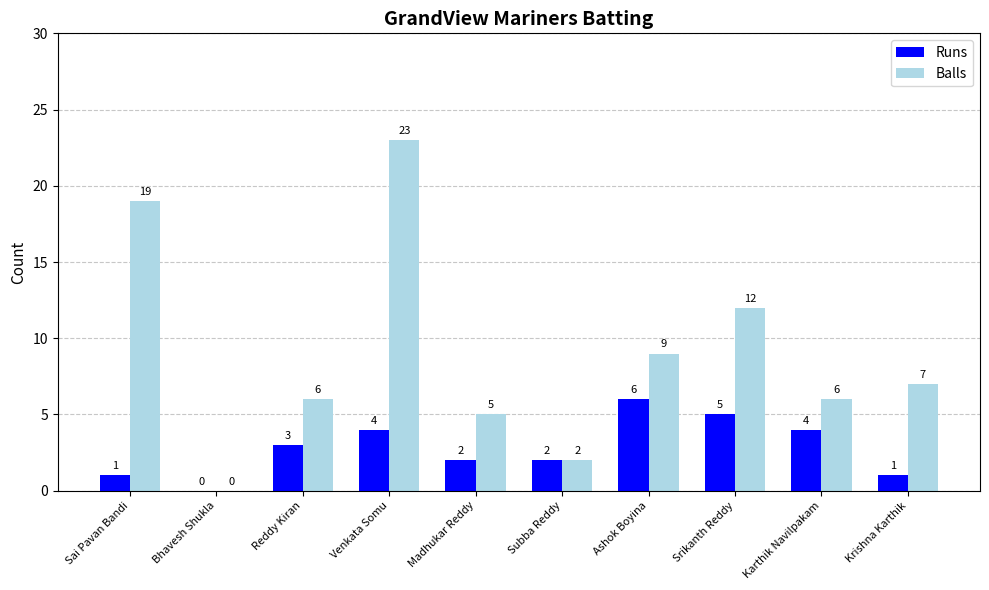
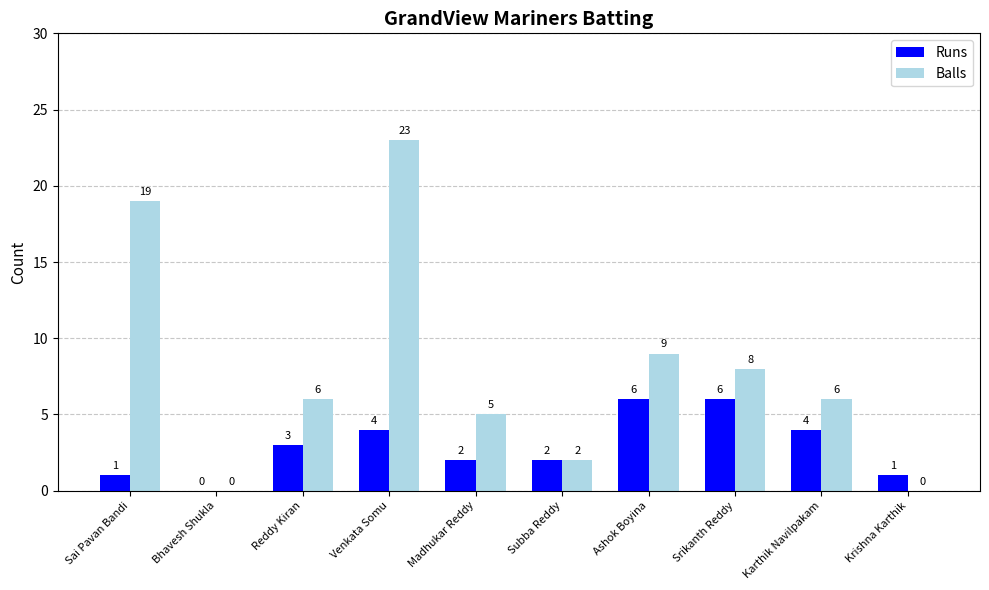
  {
    "Runs": {
      "Sai Pavan Bandi": 1,
      "Bhavesh Shukla": 0,
      "Reddy Kiran": 3,
      "Venkata Somu": 4,
      "Madhukar Reddy": 2,
      "Subba Reddy": 2,
      "Ashok Boyina": 6,
-     "Srikanth Reddy": 5,
+     "Srikanth Reddy": 6,
      "Karthik Navilpakam": 4,
      "Krishna Karthik": 1
    },
    "Balls": {
      "Sai Pavan Bandi": 19,
      "Bhavesh Shukla": 0,
      "Reddy Kiran": 6,
      "Venkata Somu": 23,
      "Madhukar Reddy": 5,
      "Subba Reddy": 2,
      "Ashok Boyina": 9,
-     "Srikanth Reddy": 12,
+     "Srikanth Reddy": 8,
      "Karthik Navilpakam": 6,
-     "Krishna Karthik": 7
+     "Krishna Karthik": 0
    }
  }
